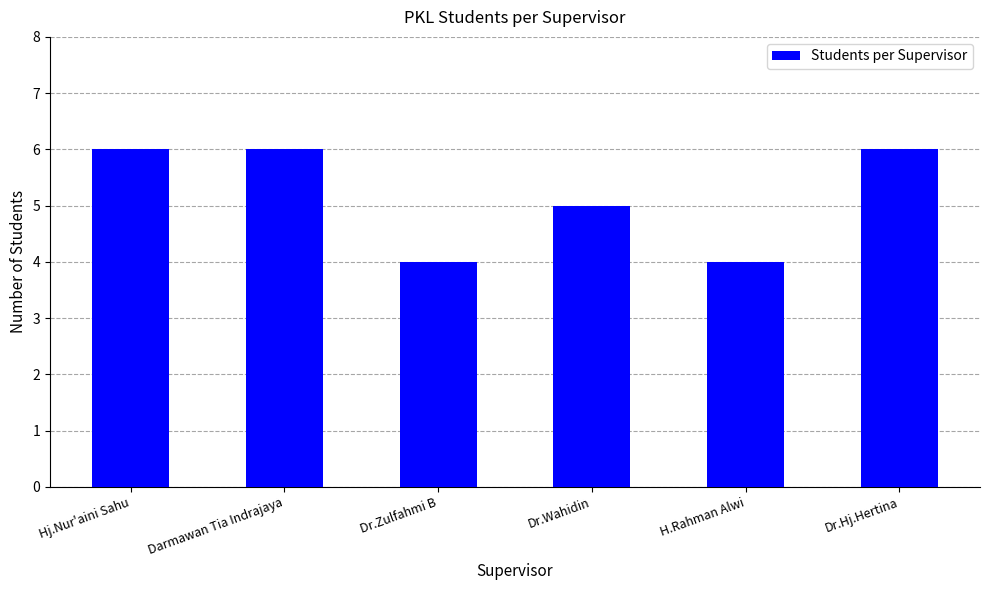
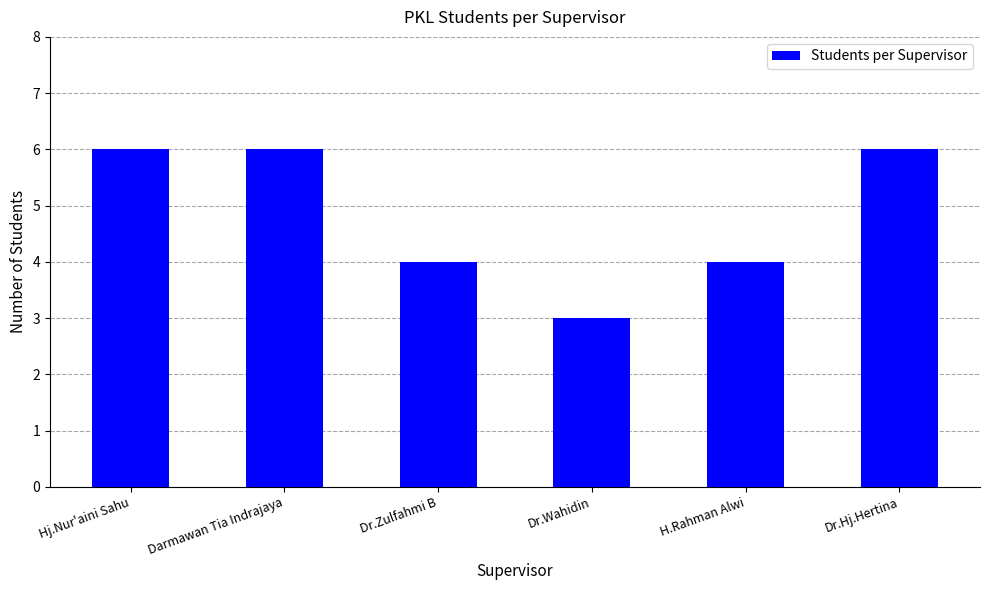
  {
    "Hj.Nur'aini Sahu": 6,
    "Darmawan Tia Indrajaya": 6,
    "Dr.Zulfahmi B": 4,
-   "Dr.Wahidin": 5,
+   "Dr.Wahidin": 3,
    "H.Rahman Alwi": 4,
    "Dr.Hj.Hertina": 6
  }
